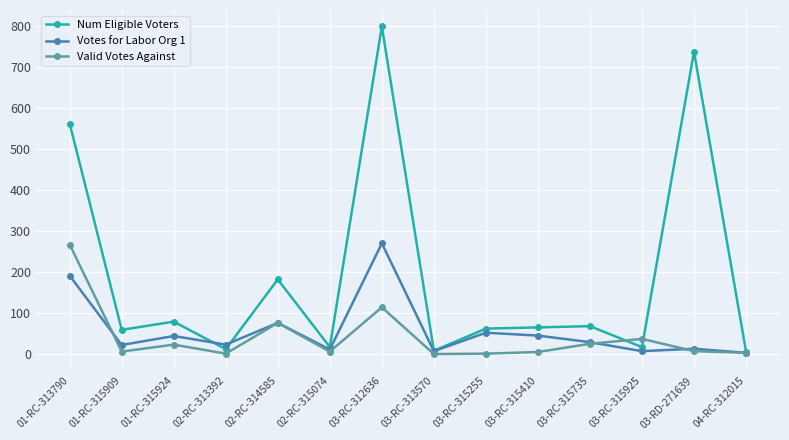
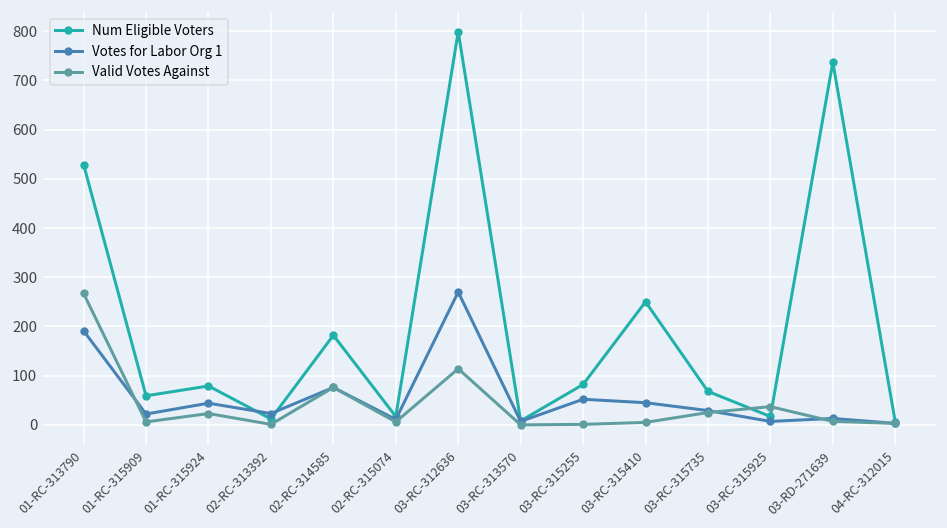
  {
    "Num Eligible Voters": {
-     "01-RC-313790": 560,
+     "01-RC-313790": 530,
      "01-RC-315909": 60,
      "01-RC-315924": 80,
      "02-RC-313392": 10,
      "02-RC-314585": 180,
      "03-RC-312636": 800,
-     "03-RC-315255": 60,
-     "03-RC-315410": 70,
+     "03-RC-315255": 80,
+     "03-RC-315410": 250,
      "03-RC-315735": 70,
      "03-RC-315925": 20,
      "03-RD-271639": 740
    }
  }
